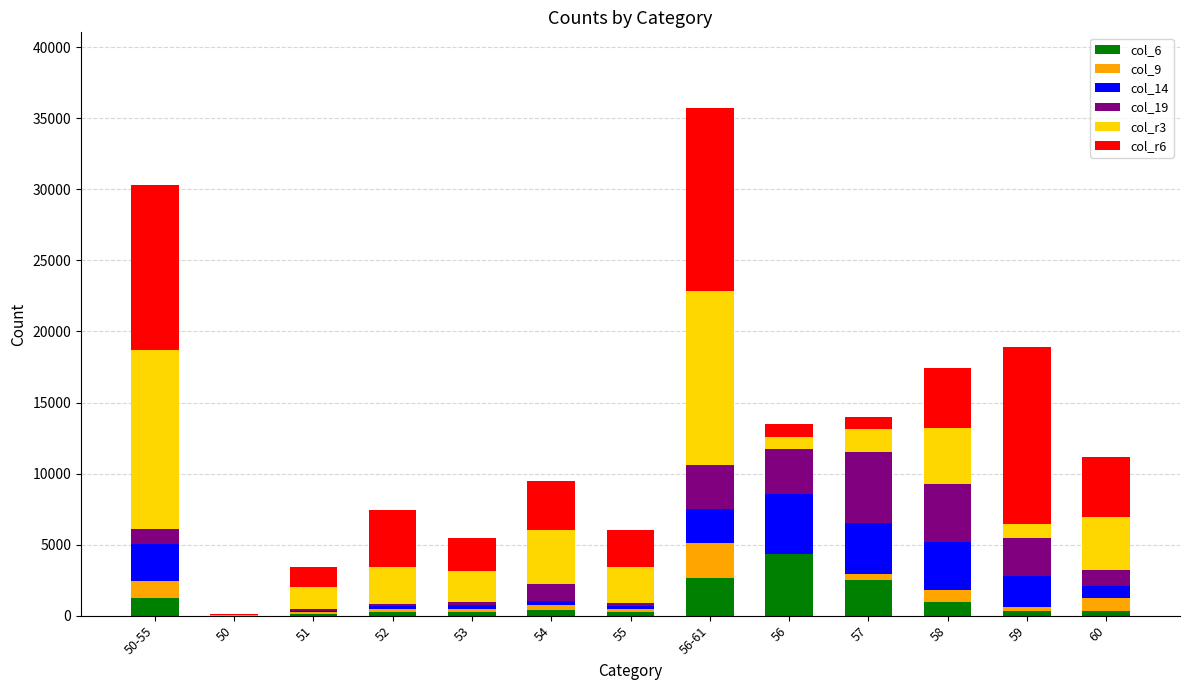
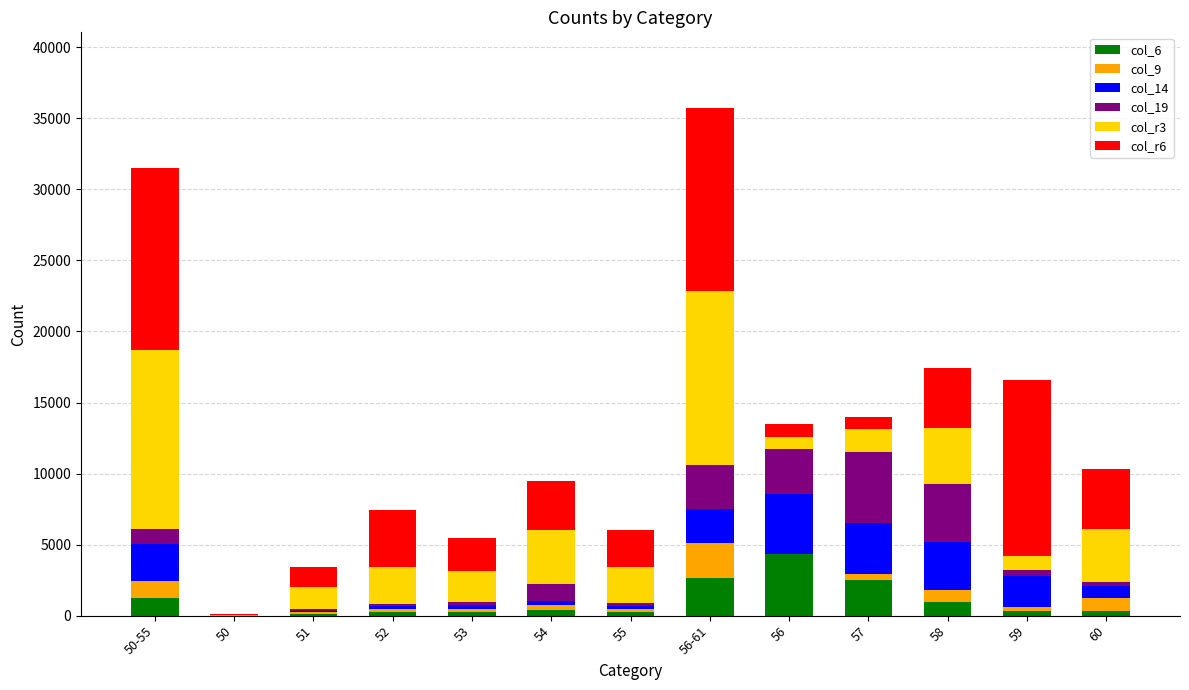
  {
    "col_6": {
      "50-55": 1300,
      "52": 200,
      "53": 300,
      "54": 400,
      "55": 300,
      "56-61": 2700,
      "56": 4300,
      "57": 2500,
      "58": 900,
      "59": 300,
      "60": 300
    },
    "col_14": {
      "50-55": 2600,
      "52": 200,
      "53": 200,
      "54": 300,
      "55": 200,
      "56-61": 2400,
      "56": 4200,
      "57": 3600,
      "58": 3400,
      "59": 2100,
      "60": 900
    },
    "col_19": {
      "50-55": 1000,
      "52": 200,
      "53": 200,
      "54": 1200,
      "55": 200,
      "56-61": 3100,
      "56": 3200,
      "57": 5000,
      "58": 4100,
-     "59": 2700,
-     "60": 1100
+     "59": 400,
+     "60": 300
    },
    "col_r6": {
-     "50-55": 11700,
+     "50-55": 12800,
      "51": 1400,
      "52": 4000,
      "53": 2300,
      "54": 3500,
      "55": 2600,
      "56-61": 12800,
      "56": 900,
      "57": 900,
      "58": 4300,
      "59": 12400,
      "60": 4200
    }
  }
